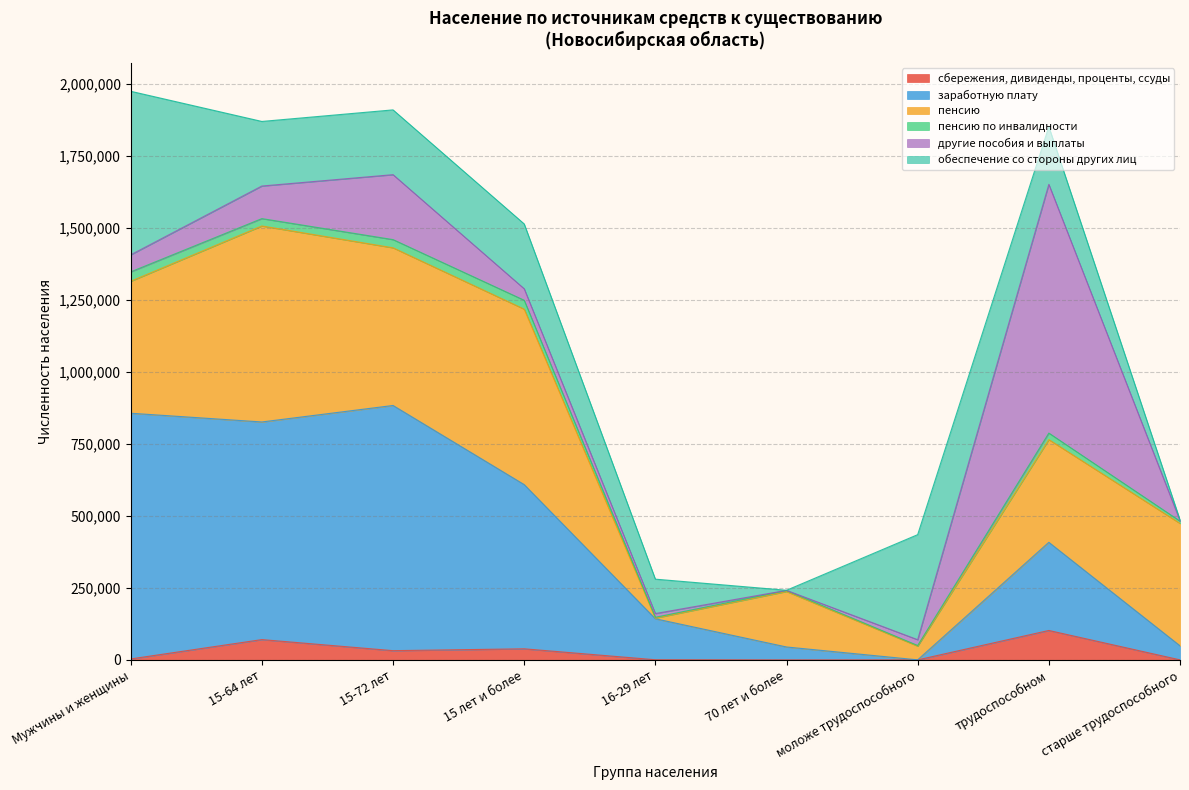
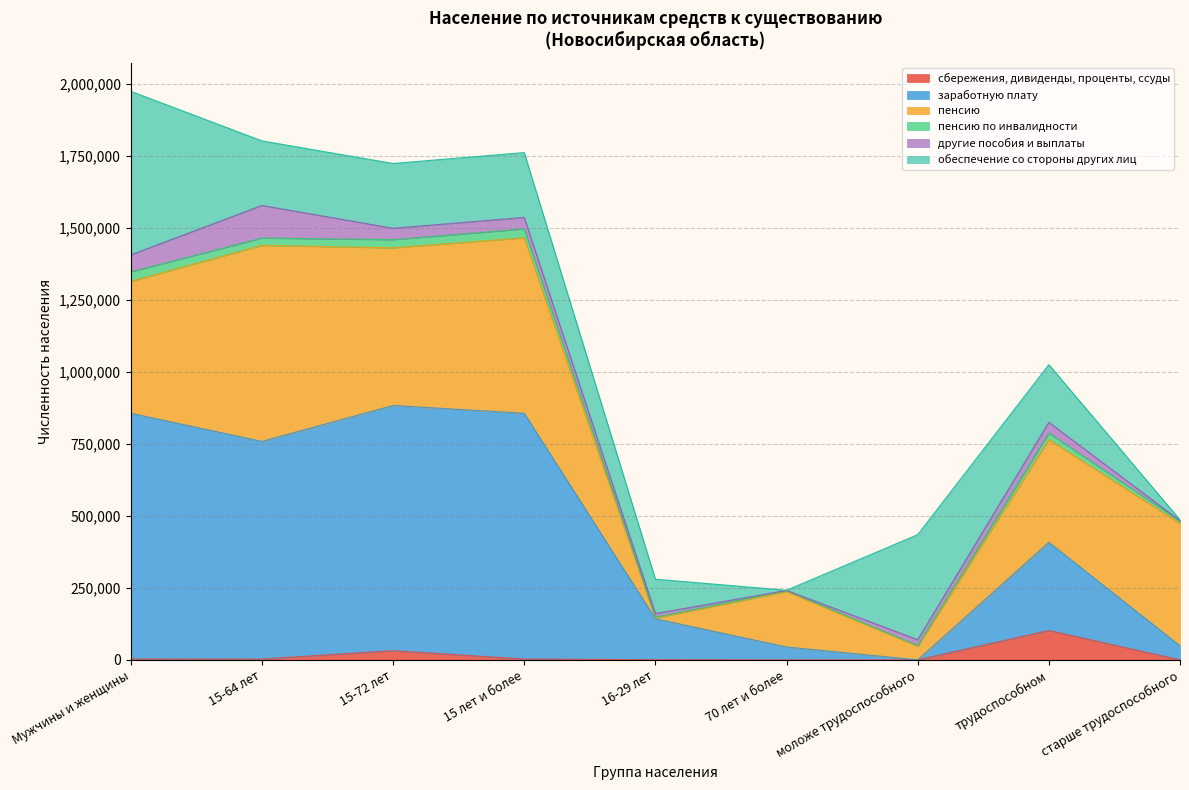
  {
    "сбережения, дивиденды, проценты, ссуды": {
      "Мужчины и женщины": "0",
-     "15-64 лет": "70,000",
+     "15-64 лет": "0",
      "15-72 лет": "30,000",
-     "15 лет и более": "40,000",
+     "15 лет и более": "0",
      "16-29 лет": "0",
      "70 лет и более": "0",
      "трудоспособном": "100,000",
      "старше трудоспособного": "0"
    },
    "заработную плату": {
      "Мужчины и женщины": "850,000",
      "15-64 лет": "760,000",
      "15-72 лет": "850,000",
-     "15 лет и более": "570,000",
+     "15 лет и более": "850,000",
      "70 лет и более": "40,000",
      "трудоспособном": "310,000",
      "старше трудоспособного": "50,000"
    },
    "пенсию": {
      "Мужчины и женщины": "460,000",
      "15-64 лет": "680,000",
      "15-72 лет": "550,000",
      "15 лет и более": "610,000",
      "трудоспособном": "360,000"
    },
    "другие пособия и выплаты": {
      "Мужчины и женщины": "60,000",
      "15-64 лет": "110,000",
-     "15-72 лет": "230,000",
+     "15-72 лет": "40,000",
      "15 лет и более": "40,000",
      "16-29 лет": "10,000",
      "моложе трудоспособного": "20,000",
-     "трудоспособном": "860,000"
+     "трудоспособном": "40,000"
    }
  }
